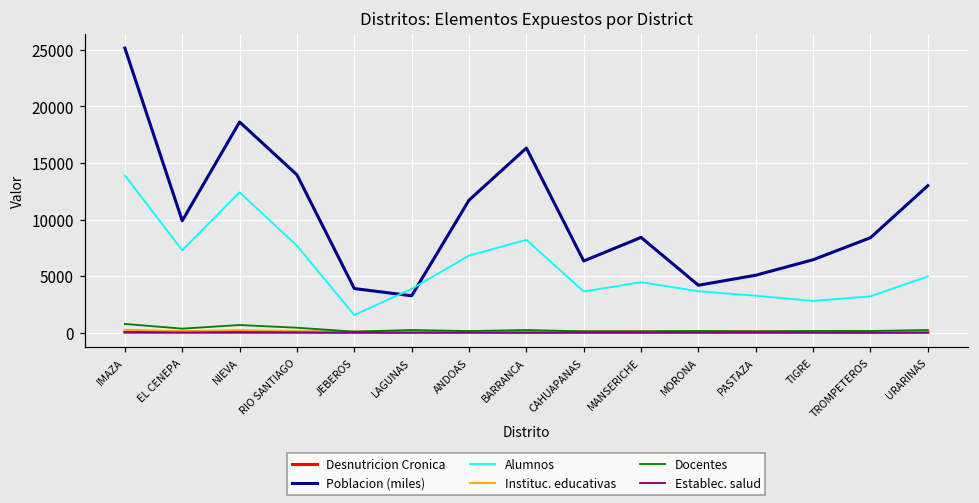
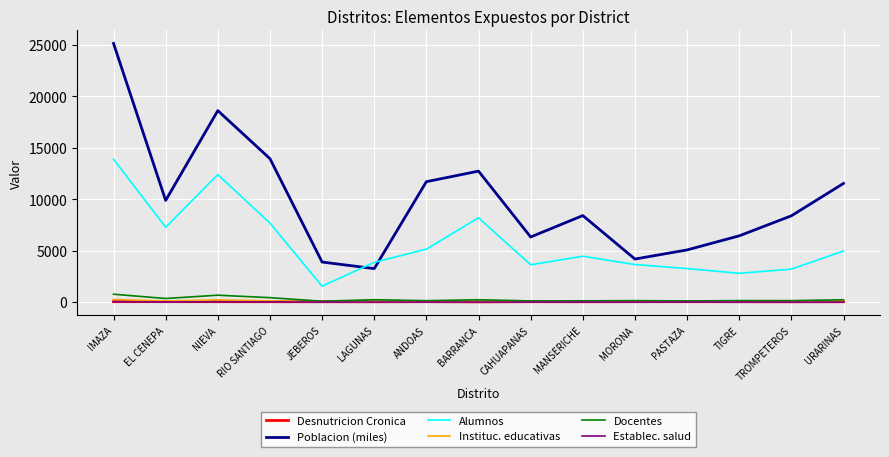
  {
    "Poblacion (miles)": {
      "IMAZA": 25200,
      "EL CENEPA": 9900,
      "NIEVA": 18600,
      "RIO SANTIAGO": 14000,
      "JEBEROS": 3900,
      "LAGUNAS": 3300,
      "ANDOAS": 11700,
-     "BARRANCA": 16300,
+     "BARRANCA": 12700,
      "CAHUAPANAS": 6300,
      "MANSERICHE": 8400,
      "MORONA": 4200,
      "PASTAZA": 5100,
      "TIGRE": 6400,
      "TROMPETEROS": 8400,
-     "URARINAS": 13000
+     "URARINAS": 11500
    },
    "Alumnos": {
      "IMAZA": 13900,
      "EL CENEPA": 7300,
      "NIEVA": 12400,
      "RIO SANTIAGO": 7700,
      "JEBEROS": 1600,
      "LAGUNAS": 3900,
-     "ANDOAS": 6800,
+     "ANDOAS": 5200,
      "BARRANCA": 8200,
      "CAHUAPANAS": 3600,
      "MANSERICHE": 4500,
      "MORONA": 3700,
      "PASTAZA": 3300,
      "TIGRE": 2800,
      "TROMPETEROS": 3200,
      "URARINAS": 5000
    },
    "Docentes": {
      "IMAZA": 800,
      "NIEVA": 700,
      "RIO SANTIAGO": 400
    }
  }
